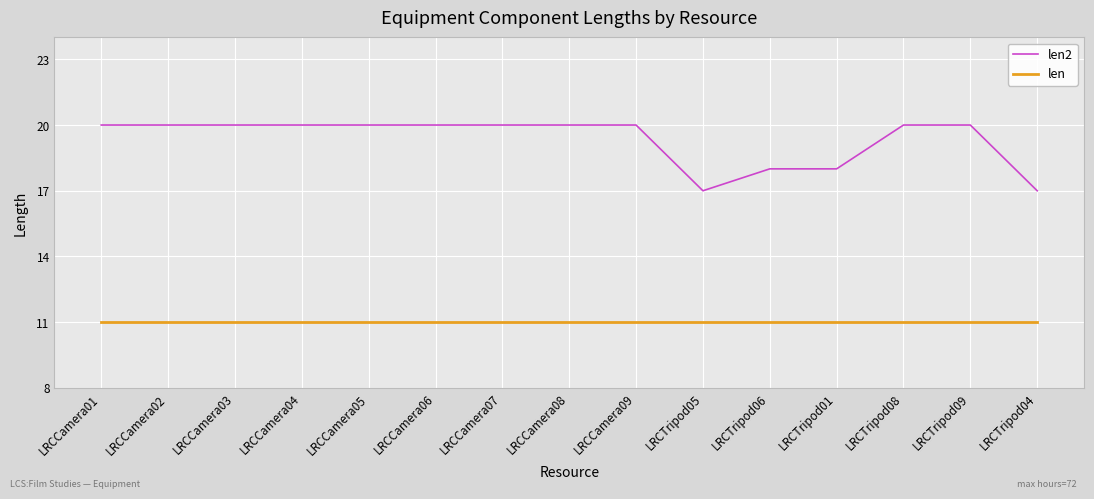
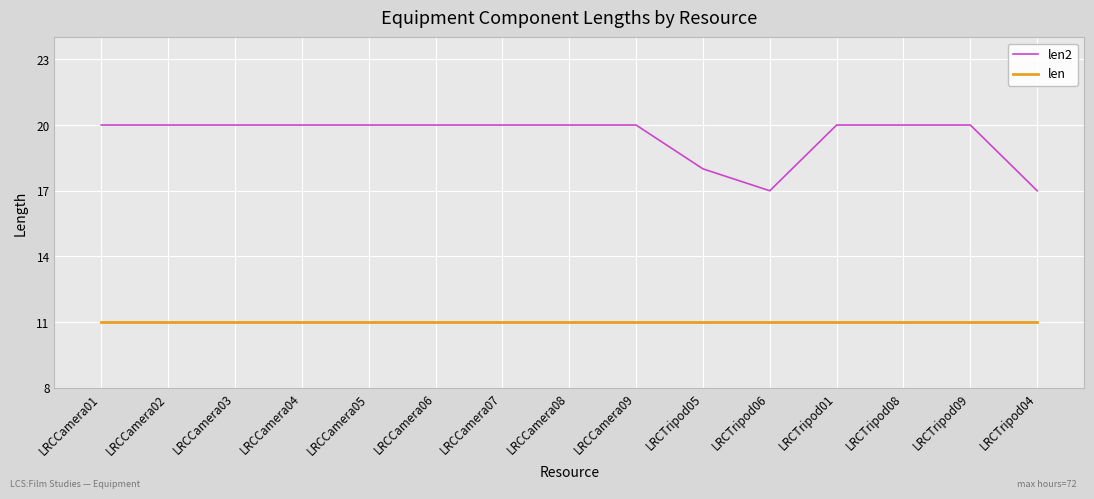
  {
    "len2": {
      "LRCCamera01": 20,
      "LRCCamera02": 20,
      "LRCCamera03": 20,
      "LRCCamera04": 20,
      "LRCCamera05": 20,
      "LRCCamera06": 20,
      "LRCCamera07": 20,
      "LRCCamera08": 20,
      "LRCCamera09": 20,
-     "LRCTripod05": 17,
-     "LRCTripod06": 18,
-     "LRCTripod01": 18,
+     "LRCTripod05": 18,
+     "LRCTripod06": 17,
+     "LRCTripod01": 20,
      "LRCTripod08": 20,
      "LRCTripod09": 20,
      "LRCTripod04": 17
    },
    "len": {
      "LRCCamera01": 11,
      "LRCCamera02": 11,
      "LRCCamera03": 11,
      "LRCCamera04": 11,
      "LRCCamera05": 11,
      "LRCCamera06": 11,
      "LRCCamera07": 11,
      "LRCCamera08": 11,
      "LRCCamera09": 11,
      "LRCTripod05": 11,
      "LRCTripod06": 11,
      "LRCTripod01": 11,
      "LRCTripod08": 11,
      "LRCTripod09": 11,
      "LRCTripod04": 11
    }
  }
